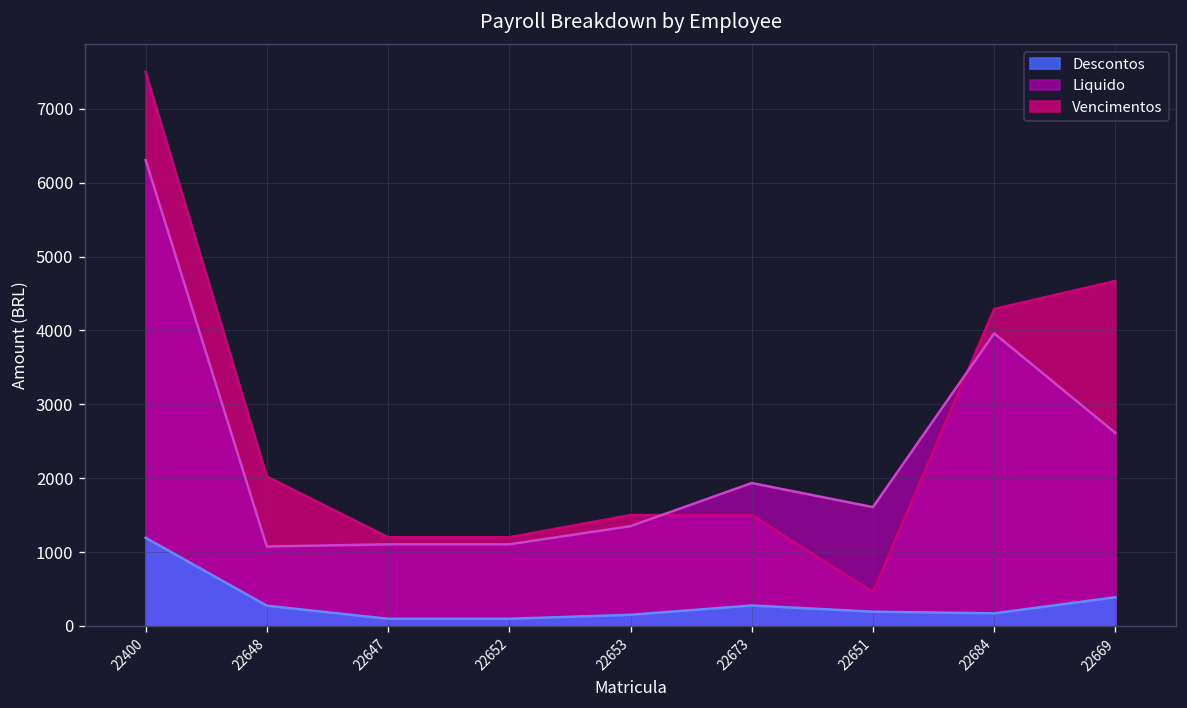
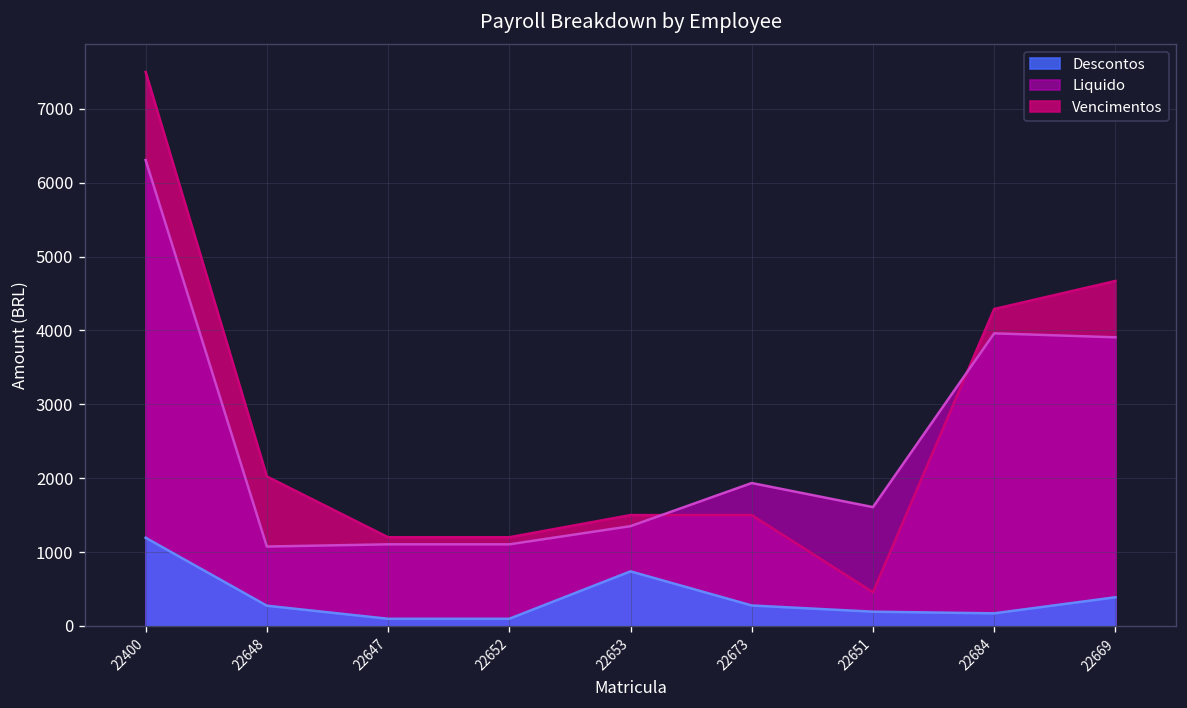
  {
    "Vencimentos": {
      "22400": 7500,
      "22648": 2000,
      "22647": 1200,
      "22652": 1200,
      "22653": 1500,
      "22673": 1500,
      "22651": 500,
      "22684": 4300,
      "22669": 4700
    },
    "Liquido": {
      "22400": 6300,
      "22648": 1100,
      "22647": 1100,
      "22652": 1100,
      "22653": 1400,
      "22673": 1900,
      "22651": 1600,
      "22684": 4000,
-     "22669": 2600
+     "22669": 3900
    },
    "Descontos": {
      "22400": 1200,
      "22648": 300,
      "22647": 100,
      "22652": 100,
-     "22653": 200,
+     "22653": 700,
      "22673": 300,
      "22651": 200,
      "22684": 200,
      "22669": 400
    }
  }
